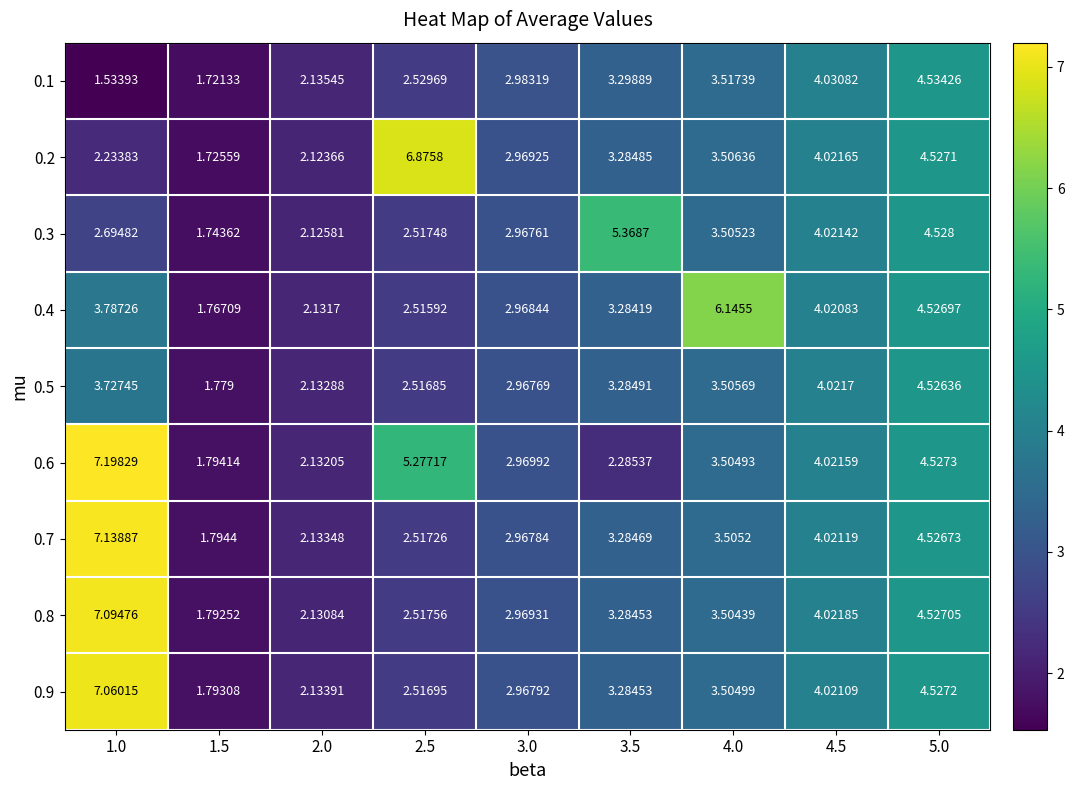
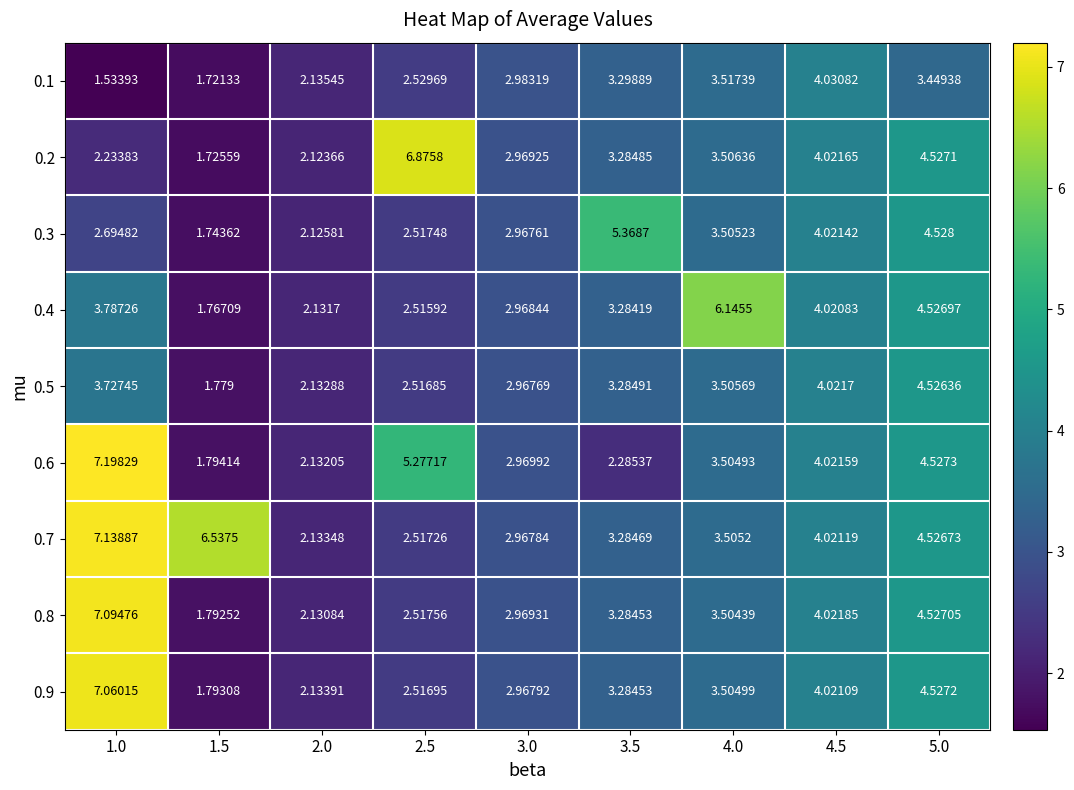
  {
    "0.1": {
      "1.0": 1.53393,
      "1.5": 1.72133,
      "2.0": 2.13545,
      "2.5": 2.52969,
      "3.0": 2.98319,
      "3.5": 3.29889,
      "4.0": 3.51739,
      "4.5": 4.03082,
-     "5.0": 4.53426
+     "5.0": 3.44938
    },
    "0.2": {
      "1.0": 2.23383,
      "1.5": 1.72559,
      "2.0": 2.12366,
      "2.5": 6.8758,
      "3.0": 2.96925,
      "3.5": 3.28485,
      "4.0": 3.50636,
      "4.5": 4.02165,
      "5.0": 4.5271
    },
    "0.3": {
      "1.0": 2.69482,
      "1.5": 1.74362,
      "2.0": 2.12581,
      "2.5": 2.51748,
      "3.0": 2.96761,
      "3.5": 5.3687,
      "4.0": 3.50523,
      "4.5": 4.02142,
      "5.0": 4.528
    },
    "0.4": {
      "1.0": 3.78726,
      "1.5": 1.76709,
      "2.0": 2.1317,
      "2.5": 2.51592,
      "3.0": 2.96844,
      "3.5": 3.28419,
      "4.0": 6.1455,
      "4.5": 4.02083,
      "5.0": 4.52697
    },
    "0.5": {
      "1.0": 3.72745,
      "1.5": 1.779,
      "2.0": 2.13288,
      "2.5": 2.51685,
      "3.0": 2.96769,
      "3.5": 3.28491,
      "4.0": 3.50569,
      "4.5": 4.0217,
      "5.0": 4.52636
    },
    "0.6": {
      "1.0": 7.19829,
      "1.5": 1.79414,
      "2.0": 2.13205,
      "2.5": 5.27717,
      "3.0": 2.96992,
      "3.5": 2.28537,
      "4.0": 3.50493,
      "4.5": 4.02159,
      "5.0": 4.5273
    },
    "0.7": {
      "1.0": 7.13887,
-     "1.5": 1.7944,
+     "1.5": 6.5375,
      "2.0": 2.13348,
      "2.5": 2.51726,
      "3.0": 2.96784,
      "3.5": 3.28469,
      "4.0": 3.5052,
      "4.5": 4.02119,
      "5.0": 4.52673
    },
    "0.8": {
      "1.0": 7.09476,
      "1.5": 1.79252,
      "2.0": 2.13084,
      "2.5": 2.51756,
      "3.0": 2.96931,
      "3.5": 3.28453,
      "4.0": 3.50439,
      "4.5": 4.02185,
      "5.0": 4.52705
    },
    "0.9": {
      "1.0": 7.06015,
      "1.5": 1.79308,
      "2.0": 2.13391,
      "2.5": 2.51695,
      "3.0": 2.96792,
      "3.5": 3.28453,
      "4.0": 3.50499,
      "4.5": 4.02109,
      "5.0": 4.5272
    }
  }
